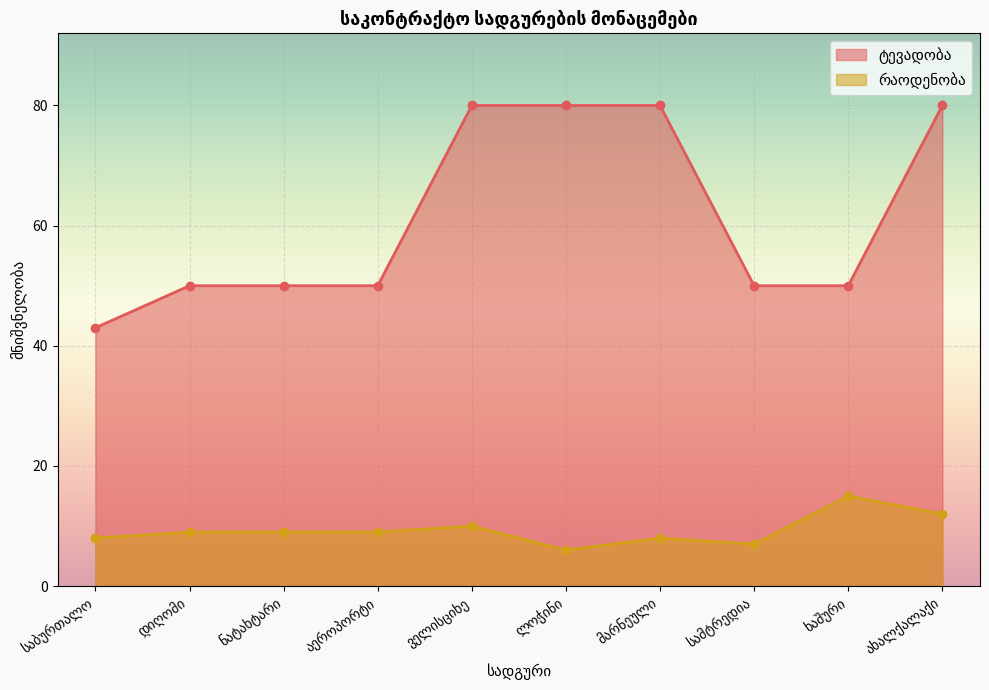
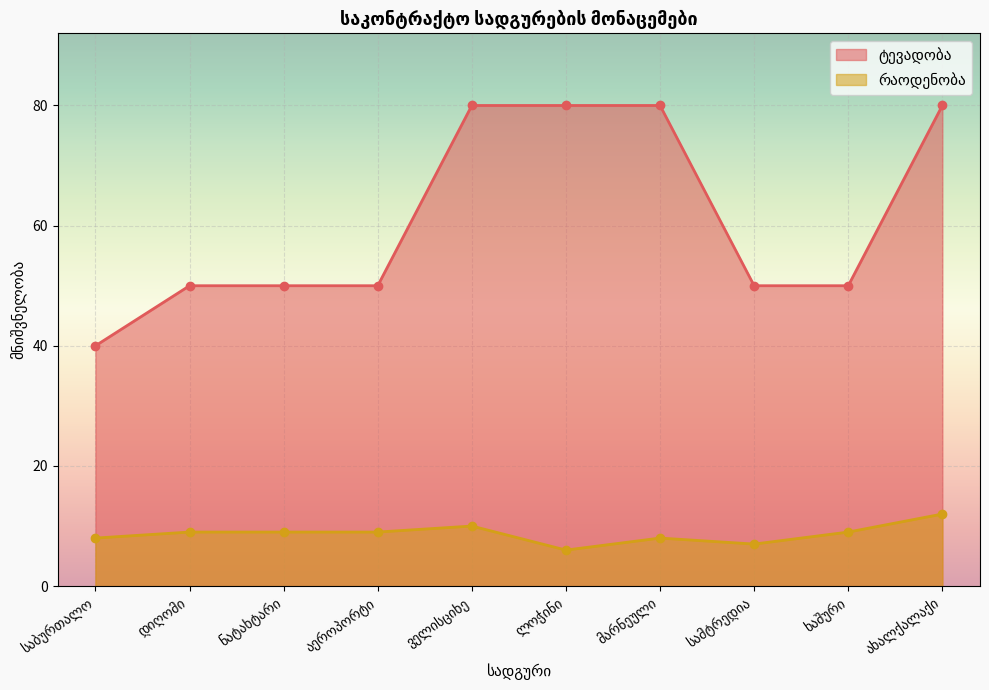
  {
    "ტევადობა": {
-     "საბურთალო": 43,
+     "საბურთალო": 40,
      "დიღომი": 50,
      "ნატახტარი": 50,
      "აეროპორტი": 50,
      "ველისციხე": 80,
      "ლოჭინი": 80,
      "მარნეული": 80,
      "სამტრედია": 50,
      "ხაშური": 50,
      "ახალქალაქი": 80
    },
    "რაოდენობა": {
      "საბურთალო": 8,
      "დიღომი": 9,
      "ნატახტარი": 9,
      "აეროპორტი": 9,
      "ველისციხე": 10,
      "ლოჭინი": 6,
      "მარნეული": 8,
      "სამტრედია": 7,
-     "ხაშური": 15,
+     "ხაშური": 9,
      "ახალქალაქი": 12
    }
  }
